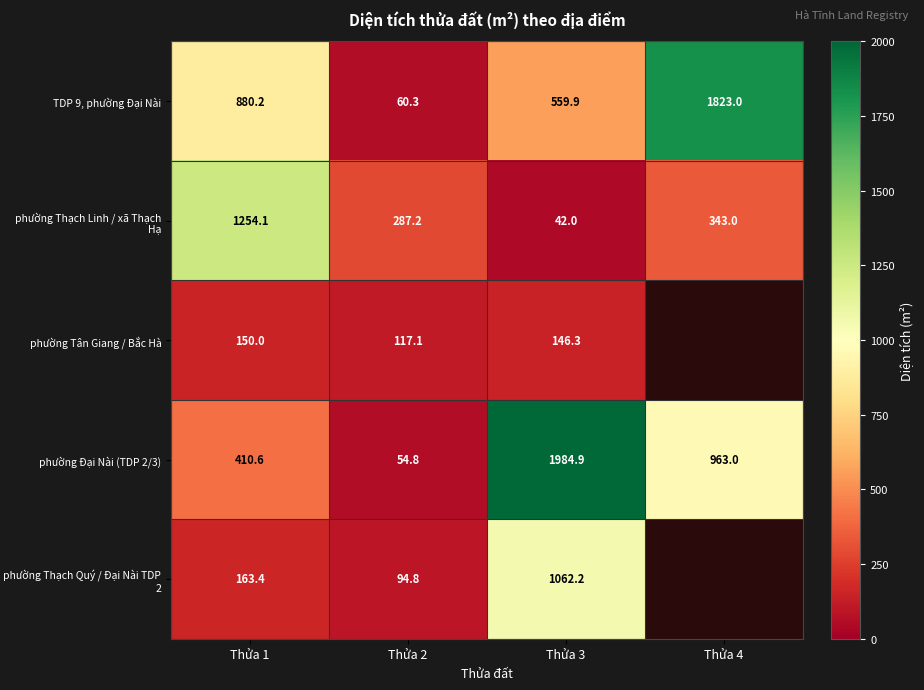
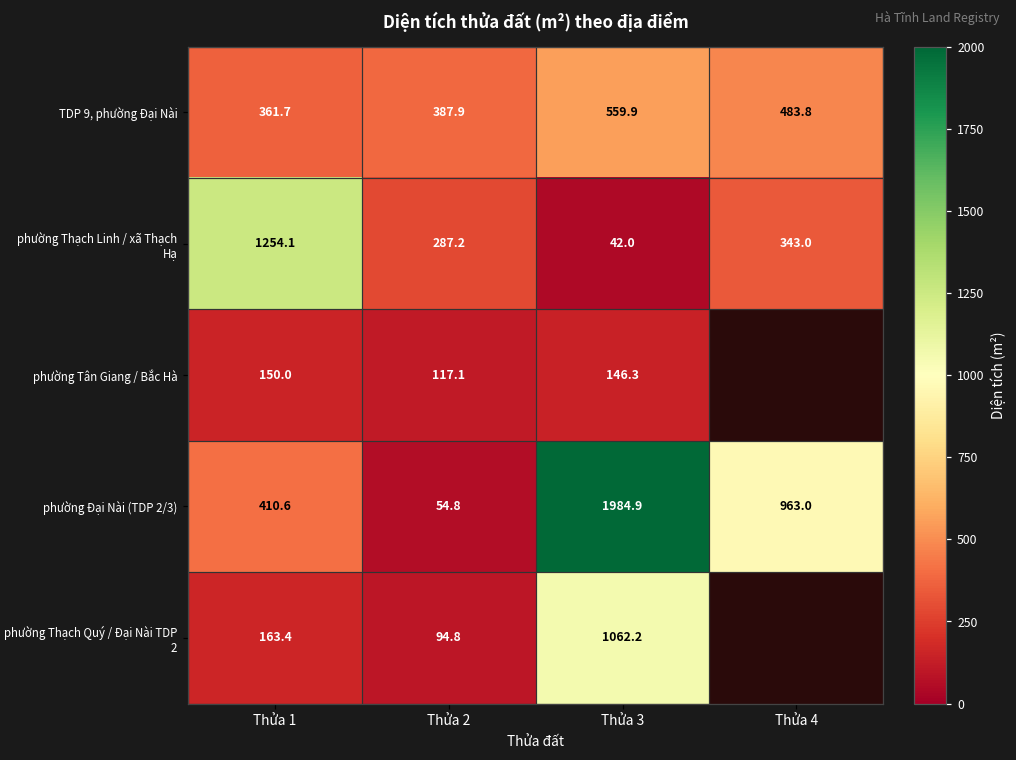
  {
    "TDP 9, phường Đại Nài": {
-     "Thửa 1": 880.2,
-     "Thửa 2": 60.3,
+     "Thửa 1": 361.7,
+     "Thửa 2": 387.9,
      "Thửa 3": 559.9,
-     "Thửa 4": 1823.0
+     "Thửa 4": 483.8
    },
    "phường Thạch Linh / xã Thạch Hạ": {
      "Thửa 1": 1254.1,
      "Thửa 2": 287.2,
      "Thửa 3": 42.0,
      "Thửa 4": 343.0
    },
    "phường Tân Giang / Bắc Hà": {
      "Thửa 1": 150.0,
      "Thửa 2": 117.1,
      "Thửa 3": 146.3
    },
    "phường Đại Nài (TDP 2/3)": {
      "Thửa 1": 410.6,
      "Thửa 2": 54.8,
      "Thửa 3": 1984.9,
      "Thửa 4": 963.0
    },
    "phường Thạch Quý / Đại Nài TDP 2": {
      "Thửa 1": 163.4,
      "Thửa 2": 94.8,
      "Thửa 3": 1062.2
    }
  }
